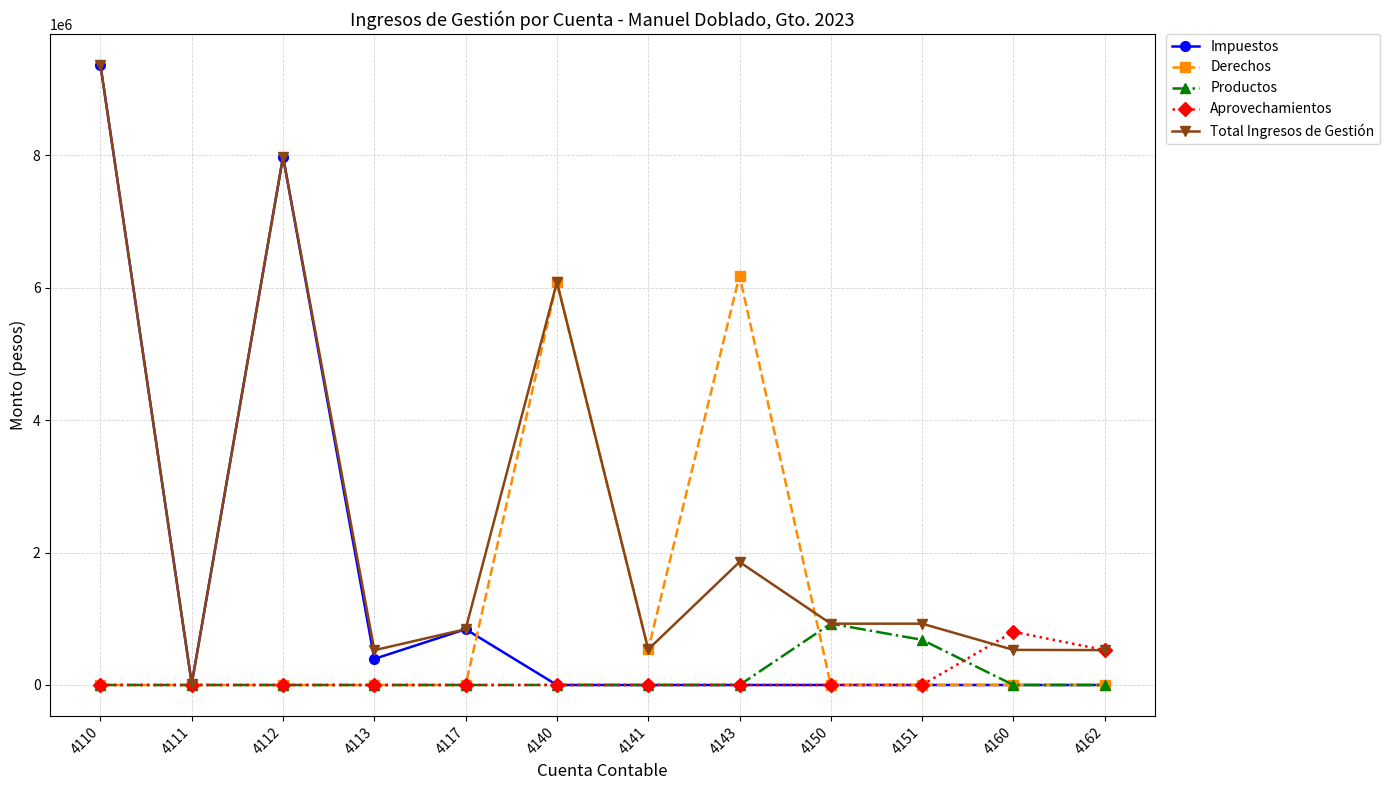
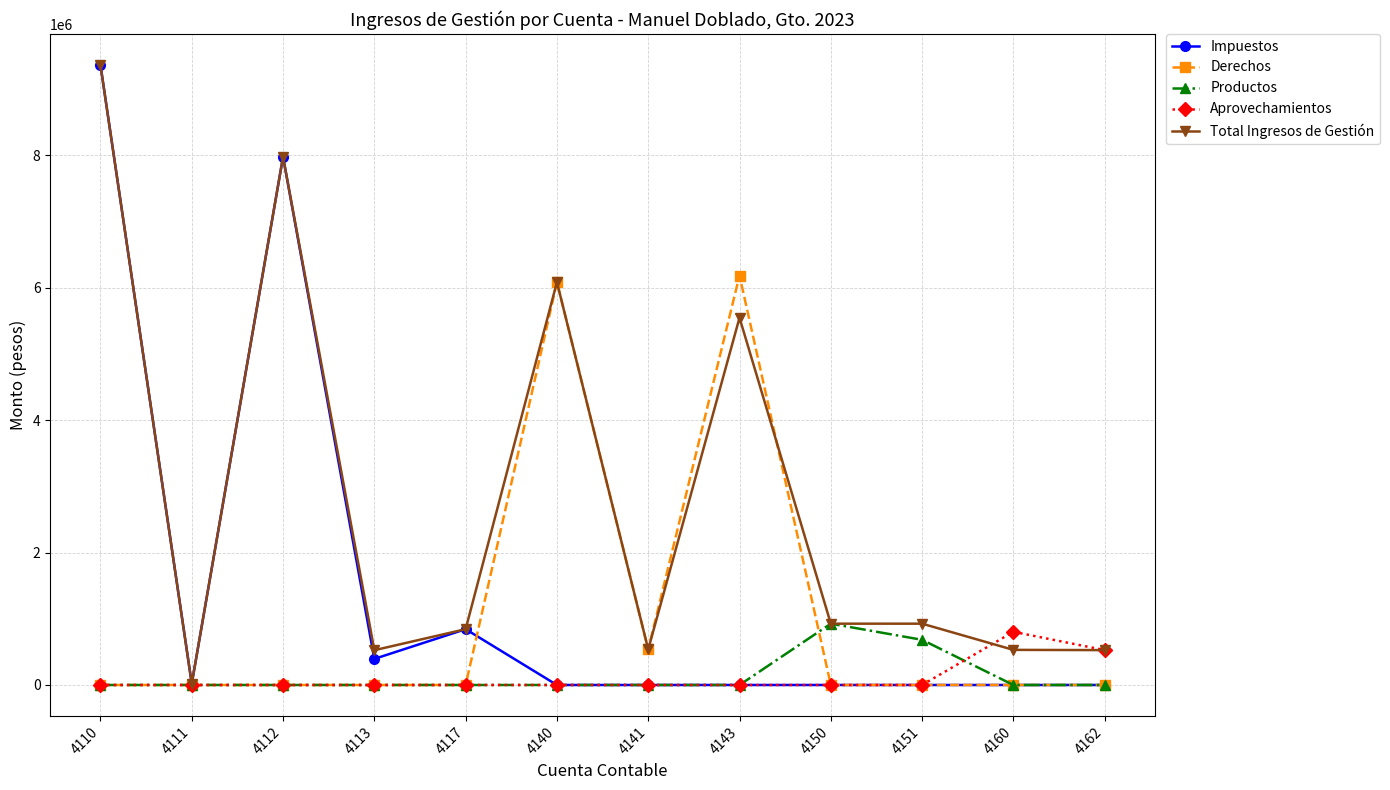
  {
    "Impuestos": {
      "4113": 400000
    },
    "Derechos": {
      "4143": 6200000
    },
    "Productos": {
      "4151": 700000
    },
    "Aprovechamientos": {
      "4160": 800000
    },
    "Total Ingresos de Gestión": {
      "4113": 500000,
-     "4143": 1900000,
+     "4143": 5500000,
      "4151": 900000,
      "4160": 500000
    }
  }
